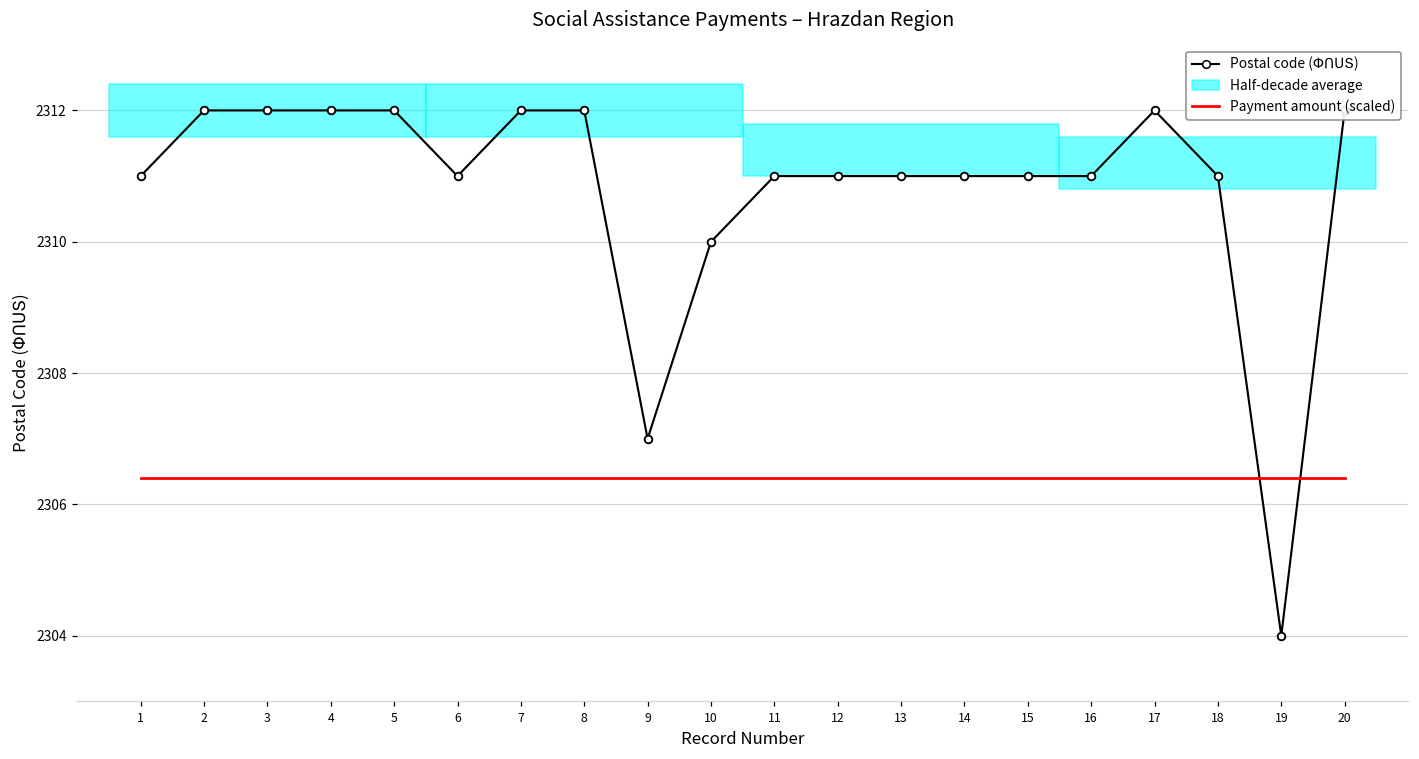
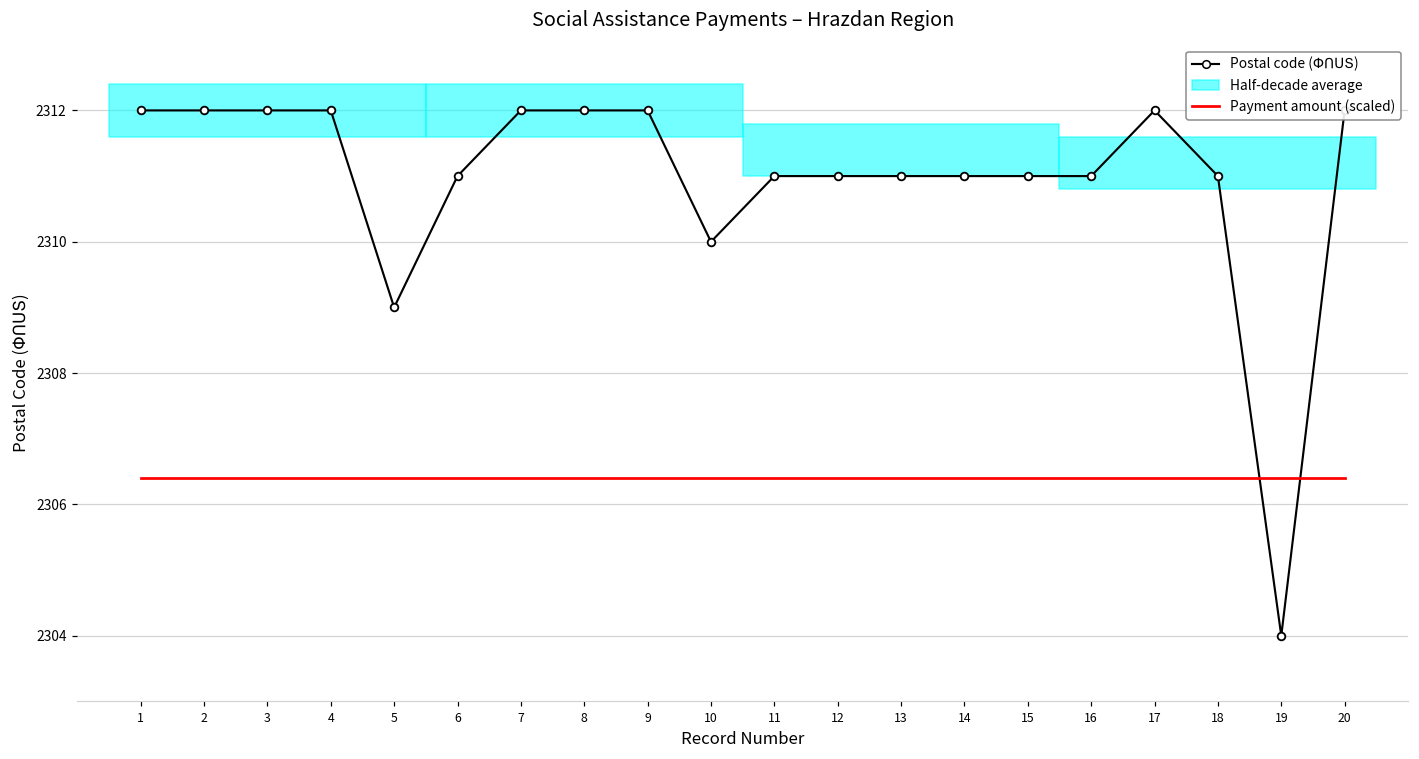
  {
    "Postal code (ՓՈՍՏ)": {
-     "1": 2311,
+     "1": 2312,
      "2": 2312,
      "3": 2312,
      "4": 2312,
-     "5": 2312,
+     "5": 2309,
      "6": 2311,
      "7": 2312,
      "8": 2312,
-     "9": 2307,
+     "9": 2312,
      "10": 2310,
      "11": 2311,
      "12": 2311,
      "13": 2311,
      "14": 2311,
      "15": 2311,
      "16": 2311,
      "17": 2312,
      "18": 2311,
      "19": 2304
    },
    "Payment amount (scaled)": {
      "1": 2306.4,
      "2": 2306.4,
      "3": 2306.4,
      "4": 2306.4,
      "5": 2306.4,
      "6": 2306.4,
      "7": 2306.4,
      "8": 2306.4,
      "9": 2306.4,
      "10": 2306.4,
      "11": 2306.4,
      "12": 2306.4,
      "13": 2306.4,
      "14": 2306.4,
      "15": 2306.4,
      "16": 2306.4,
      "17": 2306.4,
      "18": 2306.4,
      "19": 2306.4,
      "20": 2306.4
    }
  }
